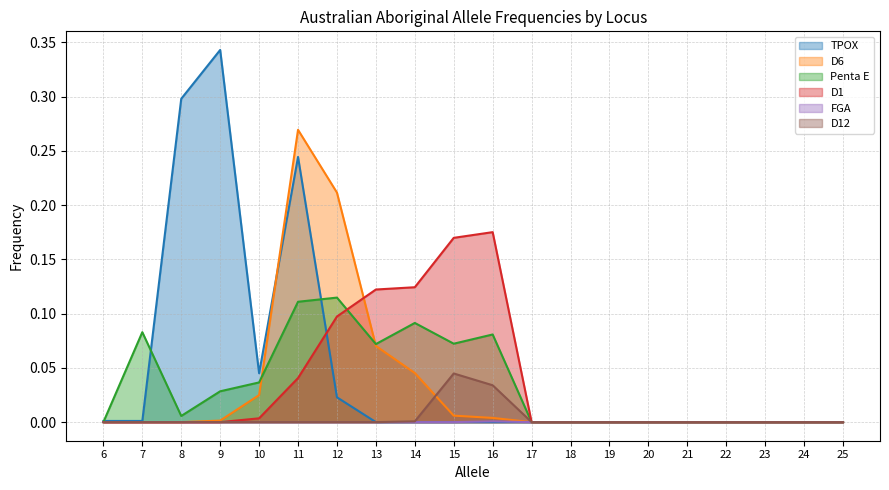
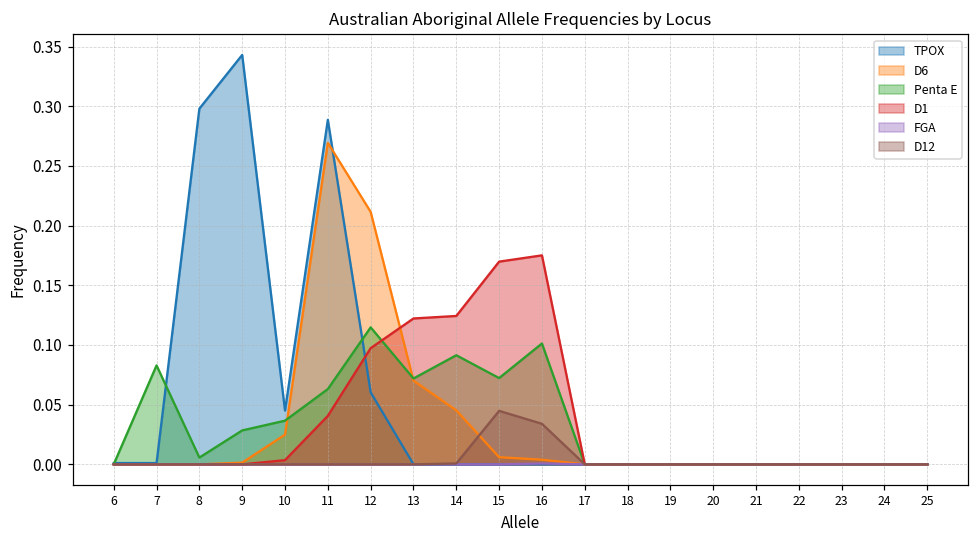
  {
    "TPOX": {
      "8": 0.298,
      "9": 0.343,
      "10": 0.045,
-     "11": 0.244,
-     "12": 0.023
+     "11": 0.289,
+     "12": 0.060
    },
    "Penta E": {
      "7": 0.083,
      "8": 0.006,
      "9": 0.028,
      "10": 0.037,
-     "11": 0.111,
+     "11": 0.063,
      "12": 0.115,
      "14": 0.091,
      "15": 0.072,
-     "16": 0.081
+     "16": 0.101
    }
  }
